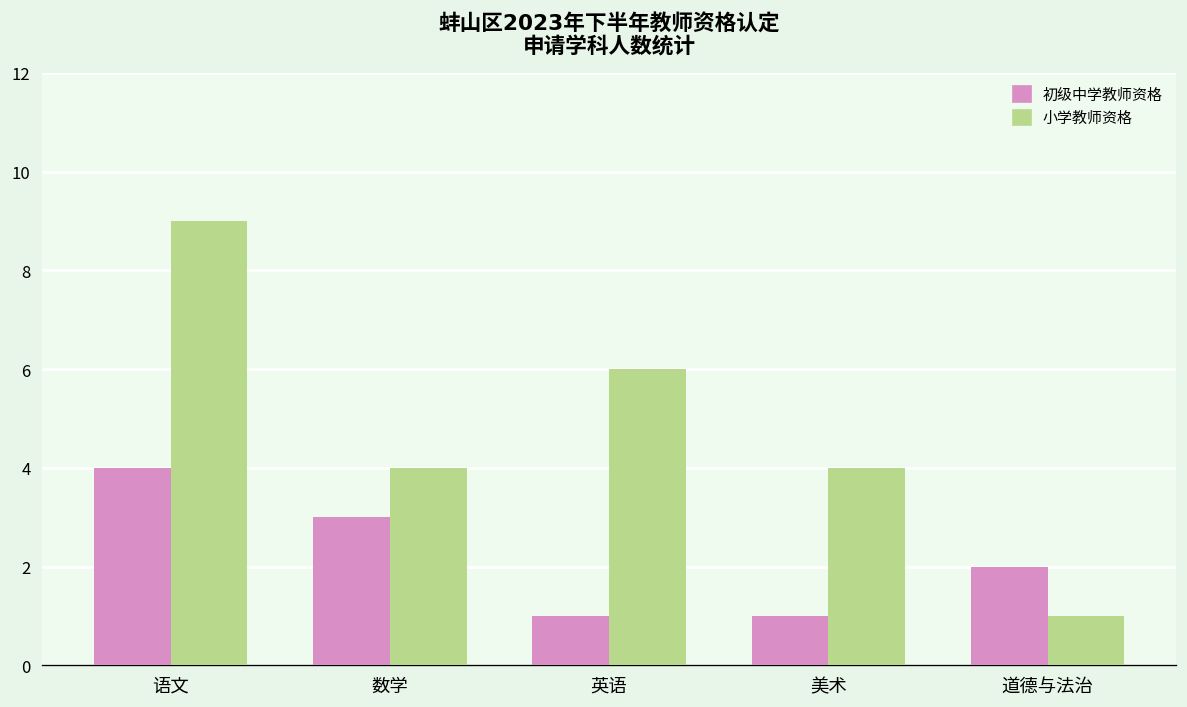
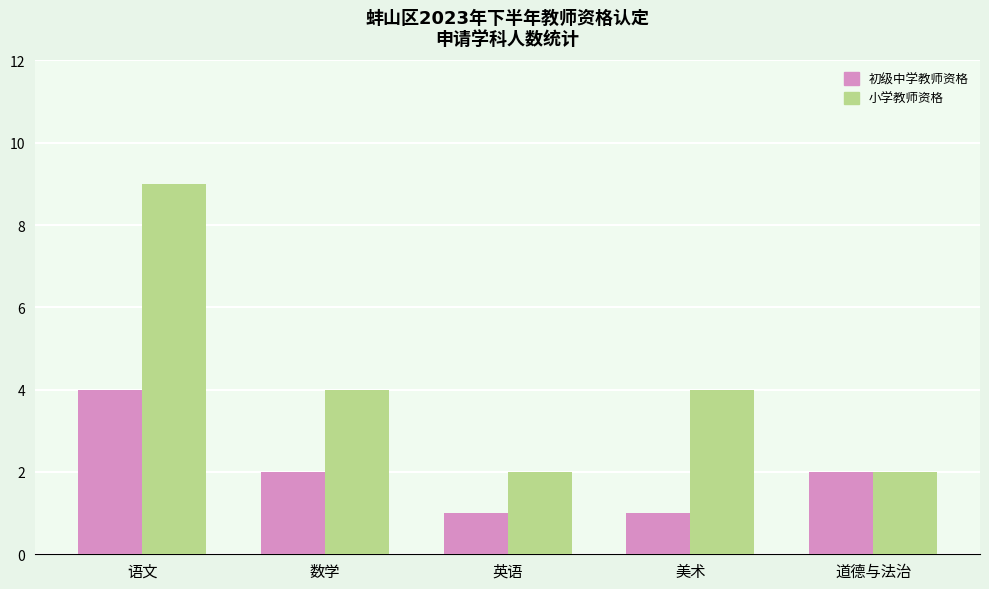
  {
    "初级中学教师资格": {
      "语文": 4,
-     "数学": 3,
+     "数学": 2,
      "英语": 1,
      "美术": 1,
      "道德与法治": 2
    },
    "小学教师资格": {
      "语文": 9,
      "数学": 4,
-     "英语": 6,
+     "英语": 2,
      "美术": 4,
-     "道德与法治": 1
+     "道德与法治": 2
    }
  }
